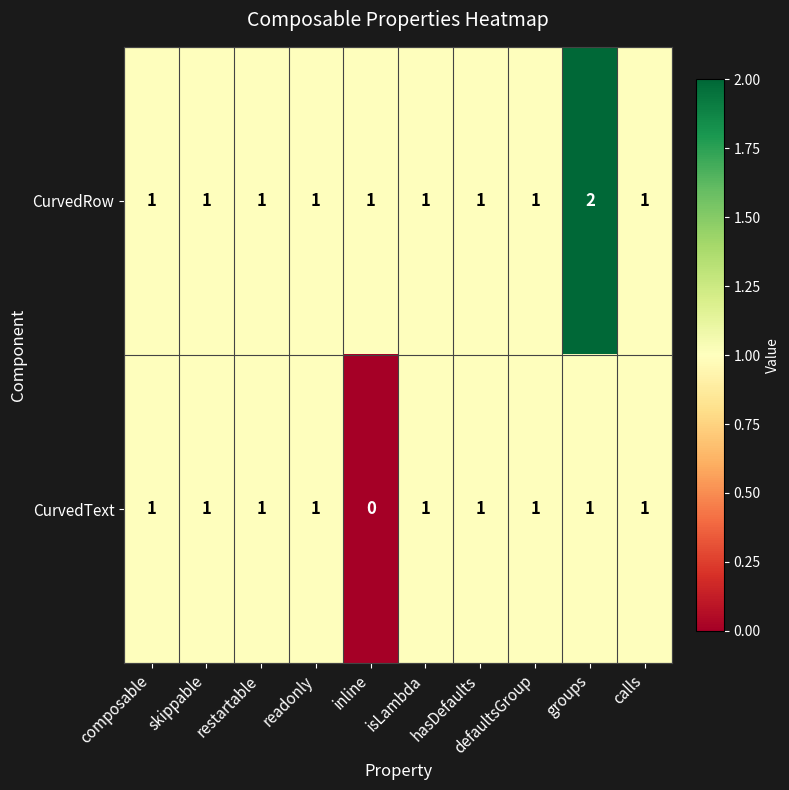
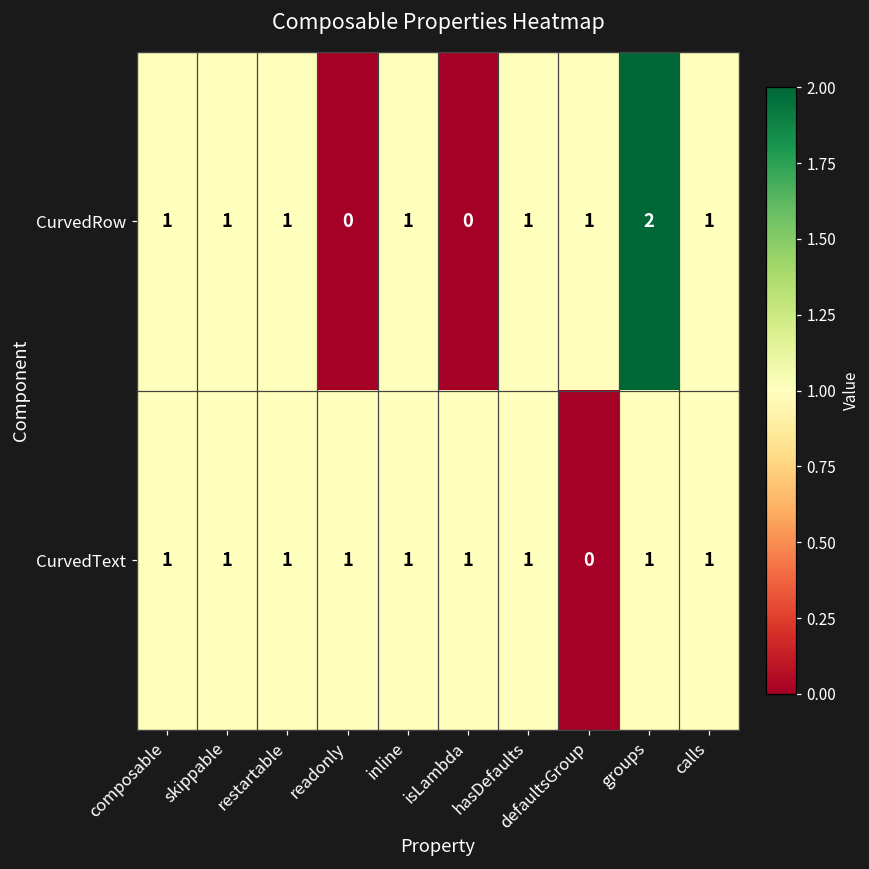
  {
    "CurvedRow": {
      "composable": 1,
      "skippable": 1,
      "restartable": 1,
-     "readonly": 1,
+     "readonly": 0,
      "inline": 1,
-     "isLambda": 1,
+     "isLambda": 0,
      "hasDefaults": 1,
      "defaultsGroup": 1,
      "groups": 2,
      "calls": 1
    },
    "CurvedText": {
      "composable": 1,
      "skippable": 1,
      "restartable": 1,
      "readonly": 1,
-     "inline": 0,
+     "inline": 1,
      "isLambda": 1,
      "hasDefaults": 1,
-     "defaultsGroup": 1,
+     "defaultsGroup": 0,
      "groups": 1,
      "calls": 1
    }
  }
